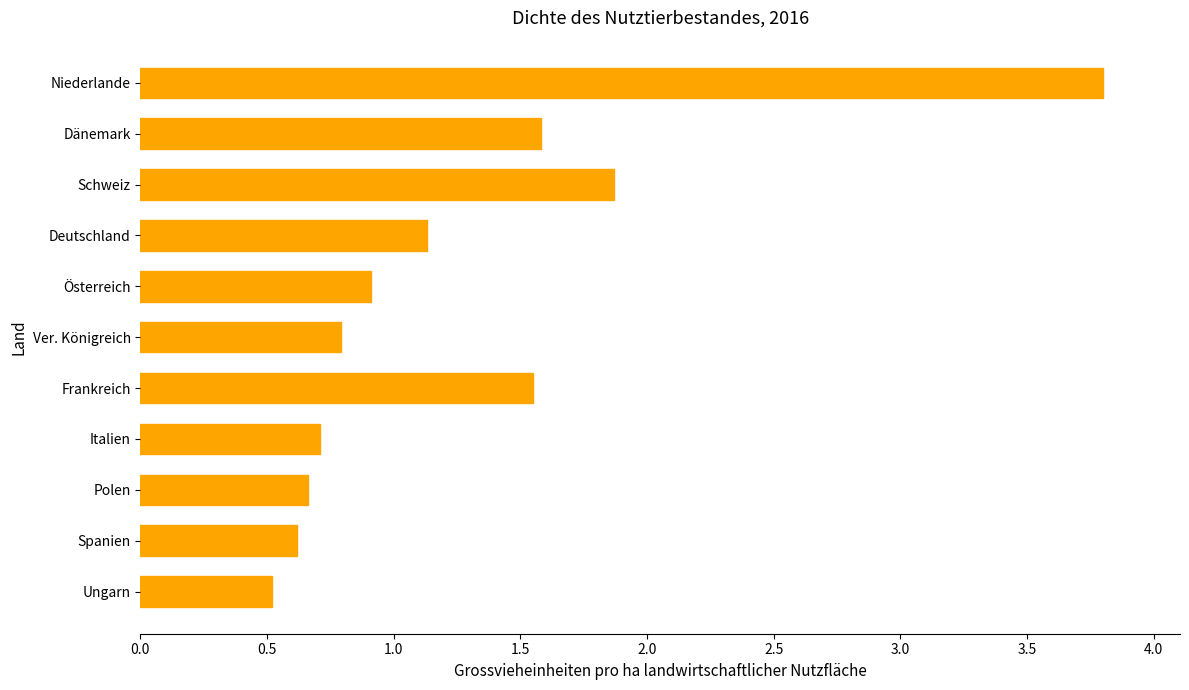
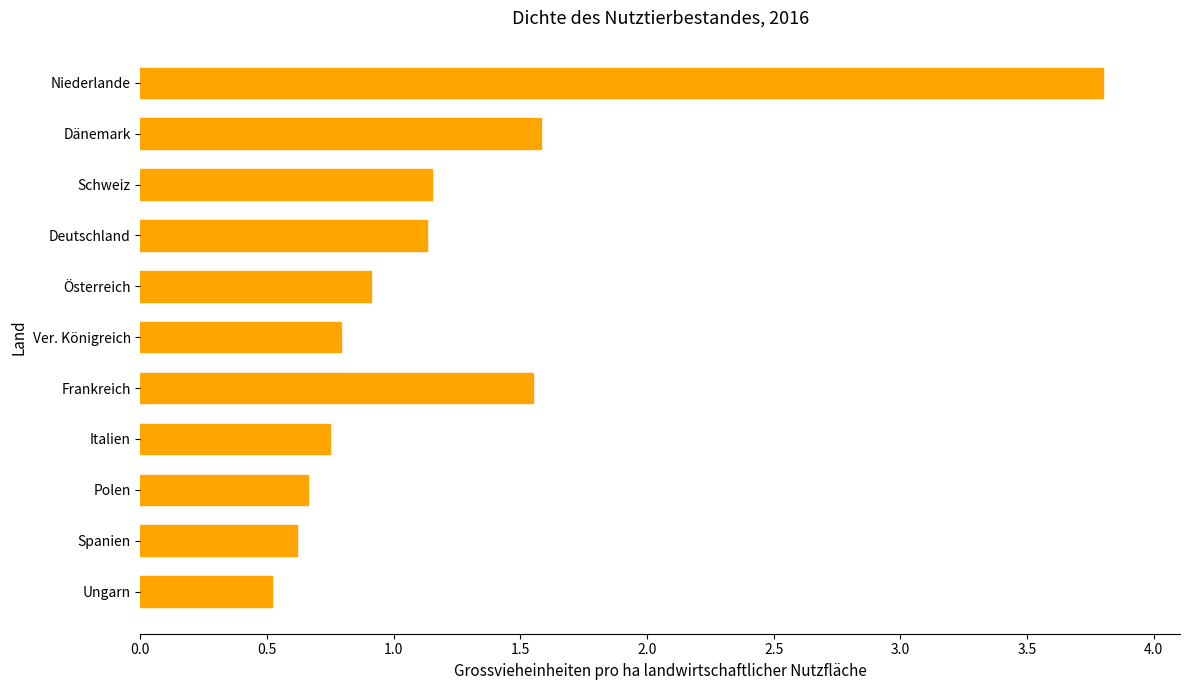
  {
    "Niederlande": 3.80,
    "Dänemark": 1.58,
-   "Schweiz": 1.87,
+   "Schweiz": 1.15,
    "Deutschland": 1.13,
    "Österreich": 0.91,
    "Ver. Königreich": 0.79,
    "Frankreich": 1.55,
-   "Italien": 0.71,
+   "Italien": 0.75,
    "Polen": 0.66,
    "Spanien": 0.62,
    "Ungarn": 0.52
  }
